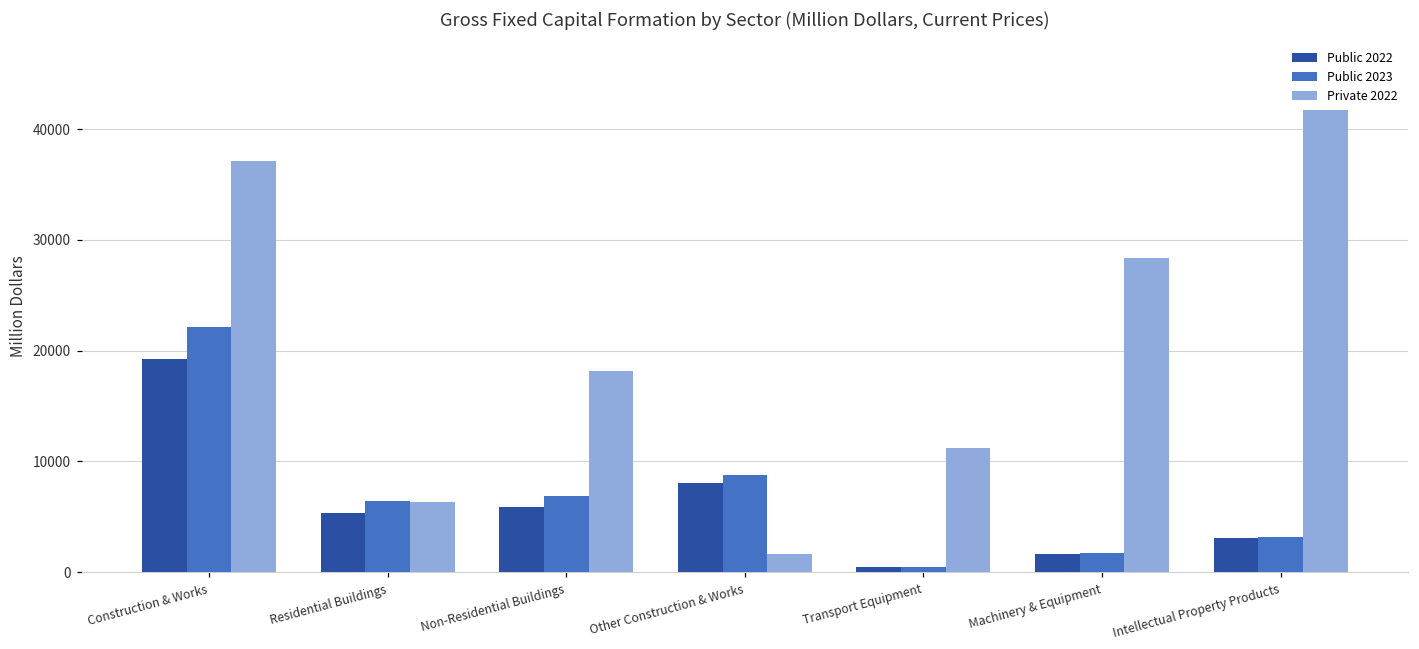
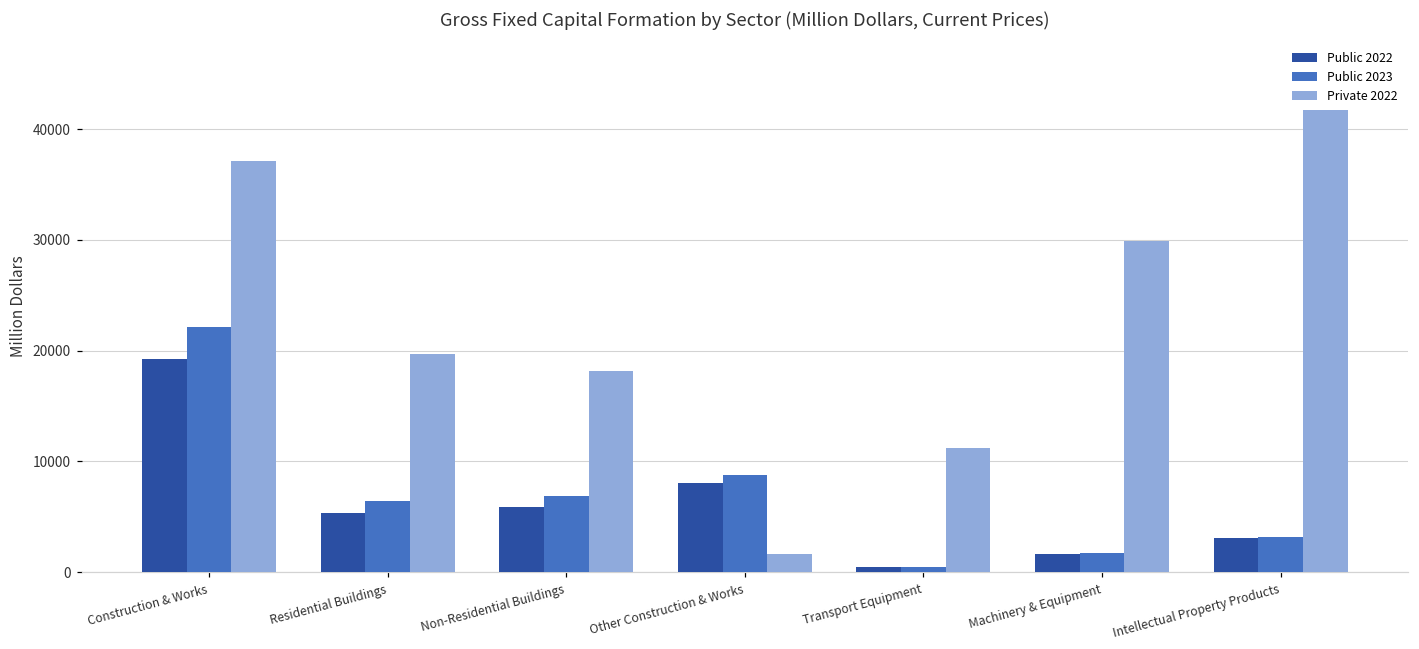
  {
    "Private 2022": {
      "Construction & Works": 37200,
-     "Residential Buildings": 6400,
+     "Residential Buildings": 19700,
      "Non-Residential Buildings": 18200,
      "Other Construction & Works": 1700,
      "Transport Equipment": 11200,
-     "Machinery & Equipment": 28300,
+     "Machinery & Equipment": 29900,
      "Intellectual Property Products": 41700
    }
  }
